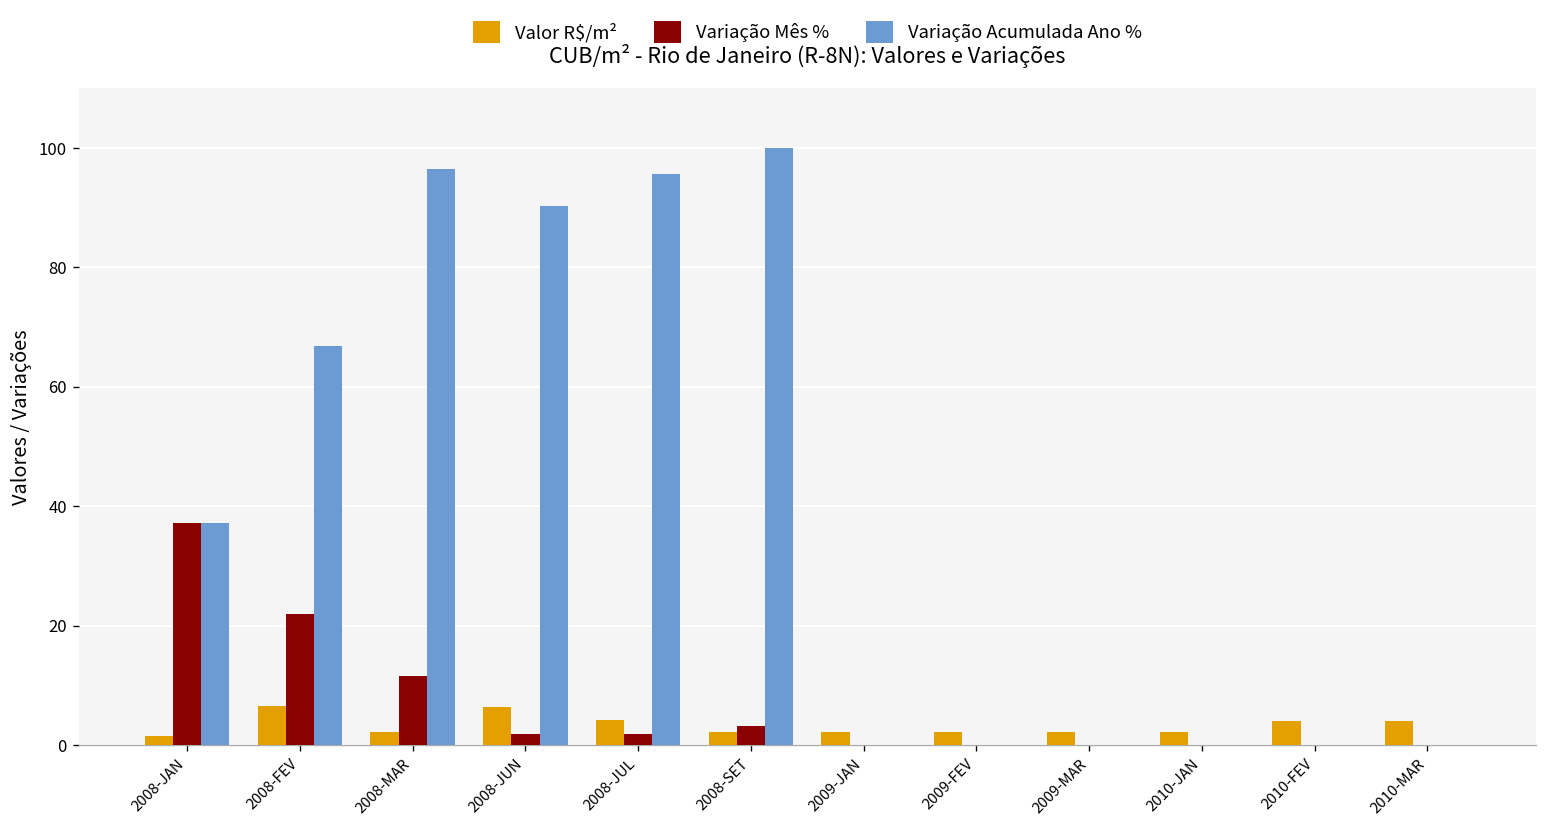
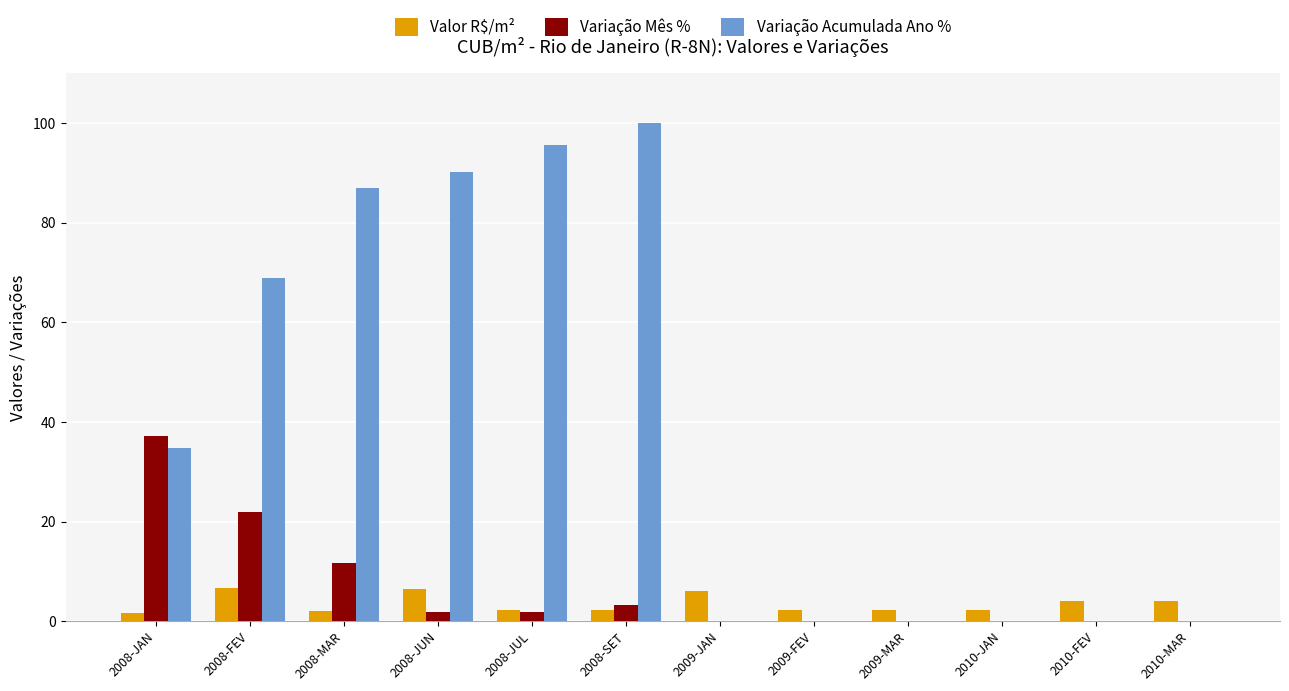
  {
    "Valor R$/m²": {
      "2008-JAN": 2,
      "2008-FEV": 7,
      "2008-MAR": 2,
      "2008-JUN": 6,
-     "2008-JUL": 4,
+     "2008-JUL": 2,
      "2008-SET": 2,
-     "2009-JAN": 2,
+     "2009-JAN": 6,
      "2009-FEV": 2,
      "2009-MAR": 2,
      "2010-JAN": 2,
      "2010-FEV": 4,
      "2010-MAR": 4
    },
    "Variação Mês %": {
      "2008-JAN": 37,
      "2008-FEV": 22,
      "2008-MAR": 12,
      "2008-JUN": 2,
      "2008-JUL": 2,
      "2008-SET": 3,
      "2009-JAN": 0,
      "2009-FEV": 0,
      "2009-MAR": 0,
      "2010-JAN": 0,
      "2010-FEV": 0,
      "2010-MAR": 0
    },
    "Variação Acumulada Ano %": {
-     "2008-JAN": 37,
-     "2008-FEV": 67,
-     "2008-MAR": 96,
+     "2008-JAN": 35,
+     "2008-FEV": 69,
+     "2008-MAR": 87,
      "2008-JUN": 90,
      "2008-JUL": 96,
      "2008-SET": 100,
      "2009-JAN": 0,
      "2009-FEV": 0,
      "2009-MAR": 0,
      "2010-JAN": 0,
      "2010-FEV": 0,
      "2010-MAR": 0
    }
  }
